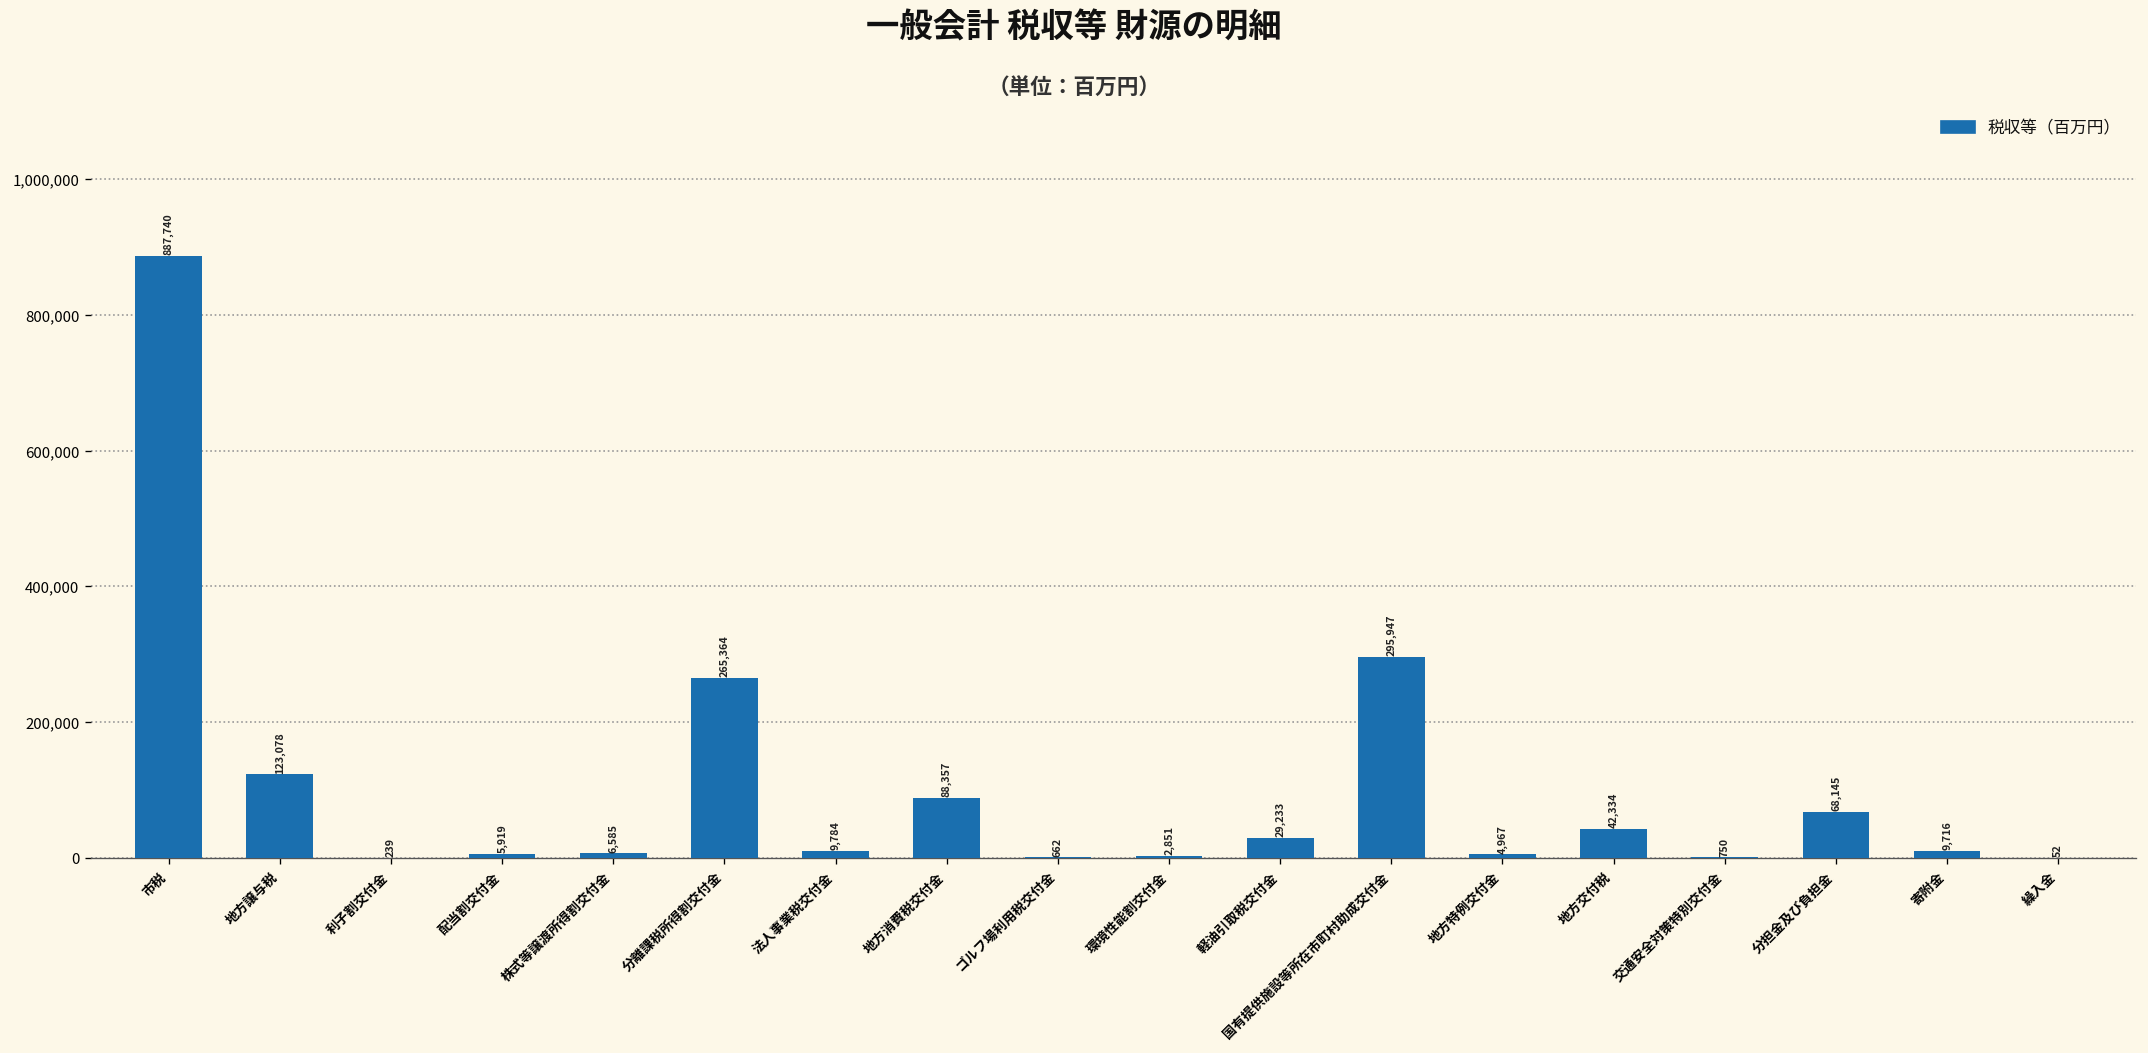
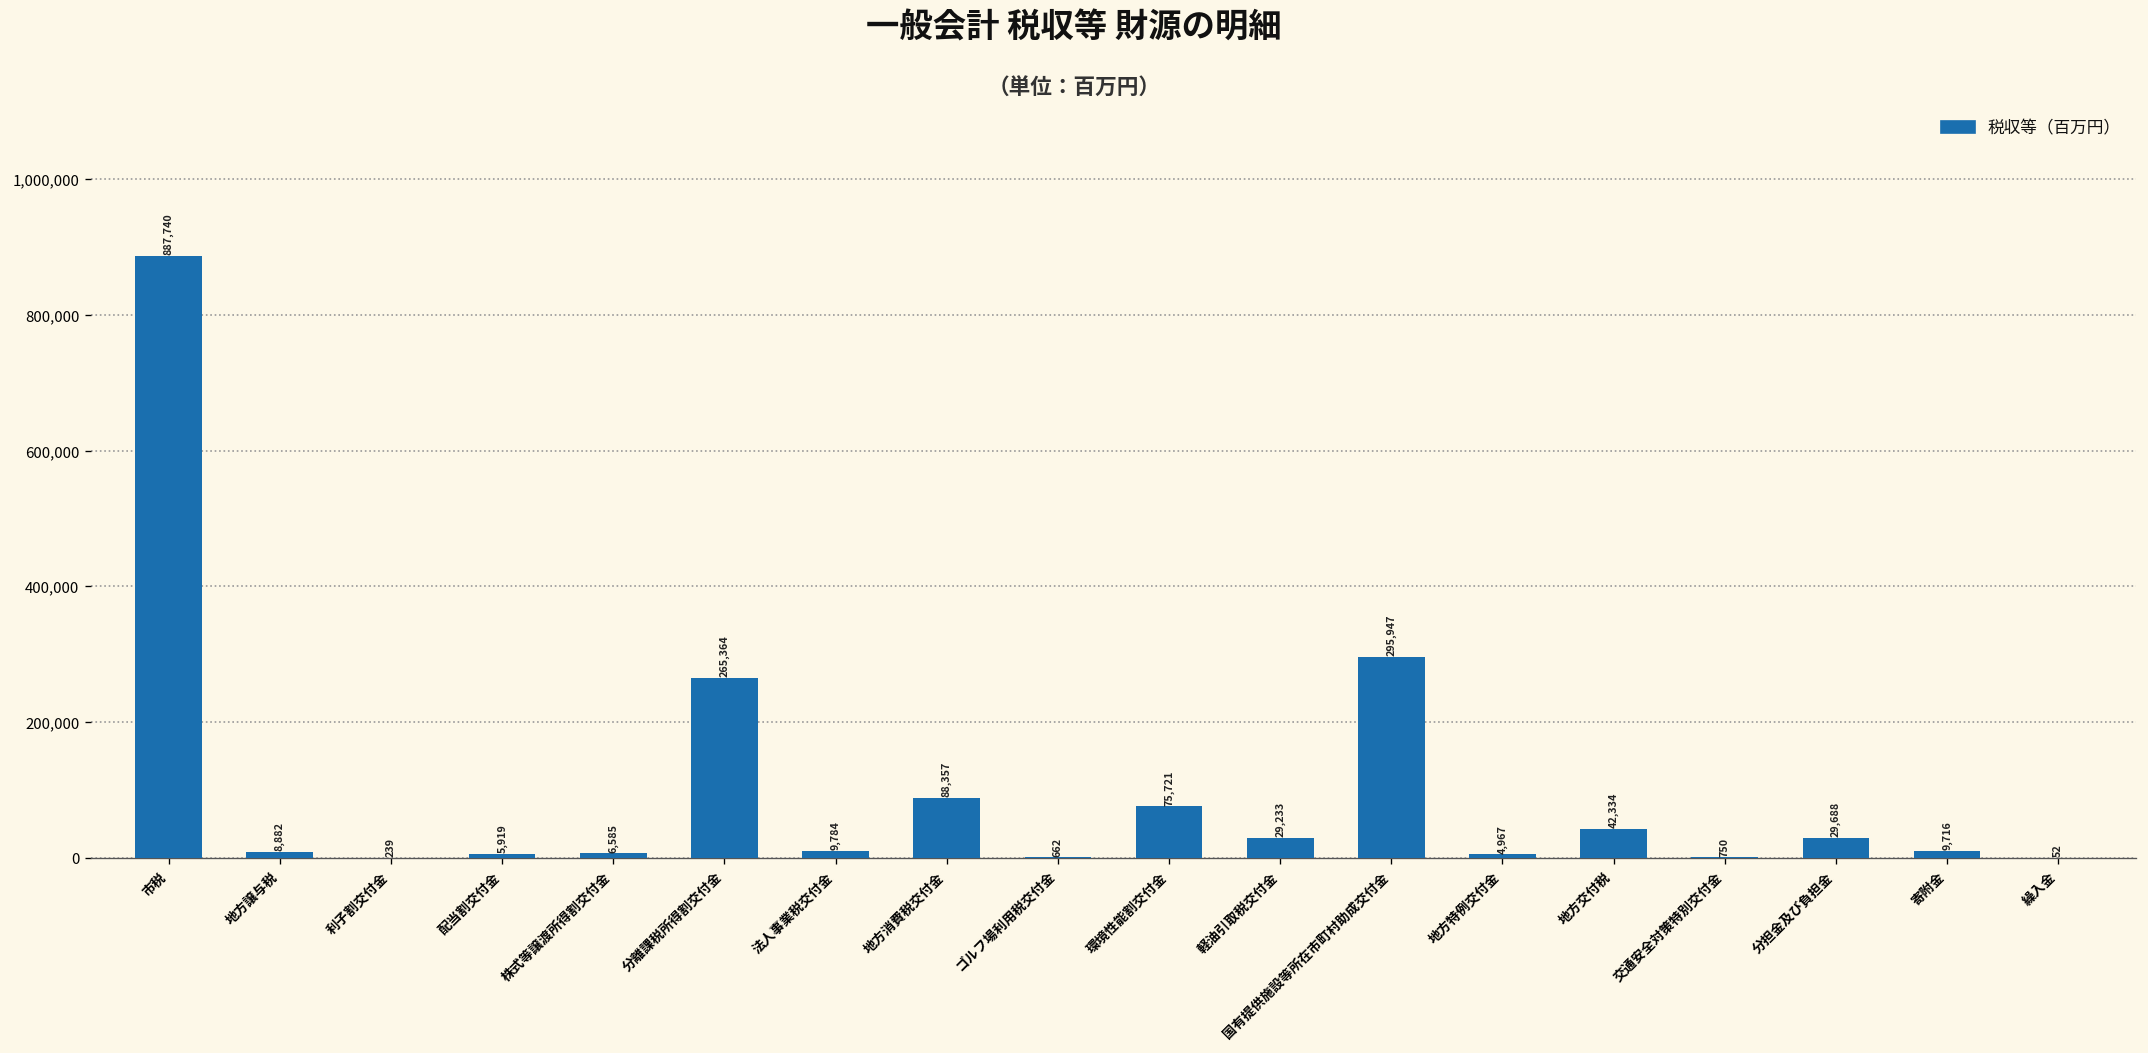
  {
    "市税": "887,740",
-   "地方譲与税": "123,078",
+   "地方譲与税": "8,882",
    "利子割交付金": "239",
    "配当割交付金": "5,919",
    "株式等譲渡所得割交付金": "6,585",
    "分離課税所得割交付金": "265,364",
    "法人事業税交付金": "9,784",
    "地方消費税交付金": "88,357",
    "ゴルフ場利用税交付金": "662",
-   "環境性能割交付金": "2,851",
+   "環境性能割交付金": "75,721",
    "軽油引取税交付金": "29,233",
    "国有提供施設等所在市町村助成交付金": "295,947",
    "地方特例交付金": "4,967",
    "地方交付税": "42,334",
    "交通安全対策特別交付金": "750",
-   "分担金及び負担金": "68,145",
+   "分担金及び負担金": "29,688",
    "寄附金": "9,716",
    "繰入金": "52"
  }
